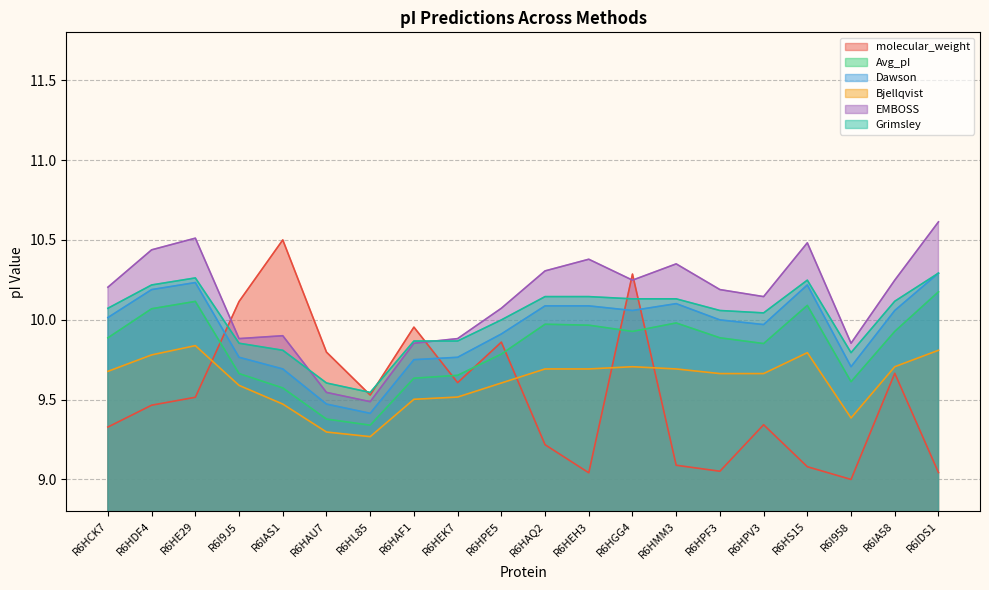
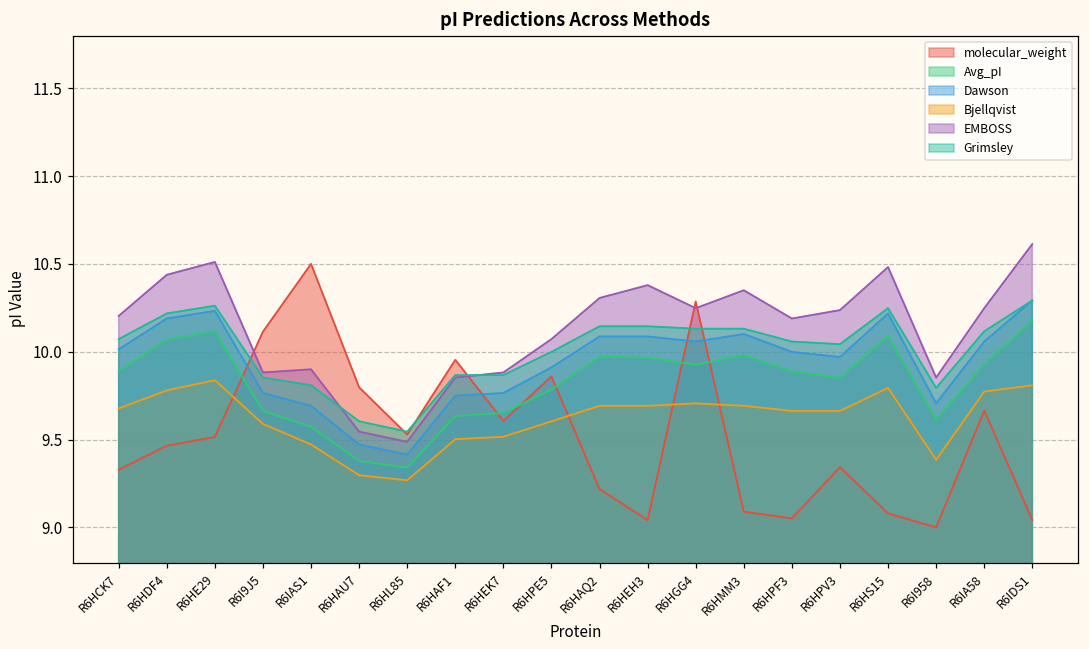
  {
    "molecular_weight": {
      "R6HCK7": 9.33,
      "R6HDF4": 9.47,
      "R6HE29": 9.51,
      "R6I9J5": 10.11,
      "R6IAS1": 10.50,
      "R6HAU7": 9.80,
      "R6HL85": 9.53,
      "R6HAF1": 9.95,
      "R6HEK7": 9.61,
      "R6HPE5": 9.86,
      "R6HAQ2": 9.22,
      "R6HEH3": 9.04,
      "R6HGG4": 10.29,
      "R6HMM3": 9.09,
      "R6HPF3": 9.05,
      "R6HPV3": 9.34,
      "R6HS15": 9.08,
      "R6I958": 9.00,
      "R6IA58": 9.66,
      "R6IDS1": 9.04
    },
    "Bjellqvist": {
      "R6HCK7": 9.68,
      "R6HDF4": 9.78,
      "R6HE29": 9.84,
      "R6I9J5": 9.59,
      "R6IAS1": 9.47,
      "R6HAU7": 9.30,
      "R6HL85": 9.27,
      "R6HAF1": 9.50,
      "R6HEK7": 9.52,
      "R6HPE5": 9.60,
      "R6HAQ2": 9.69,
      "R6HEH3": 9.69,
      "R6HGG4": 9.71,
      "R6HMM3": 9.69,
      "R6HPF3": 9.66,
      "R6HPV3": 9.66,
      "R6HS15": 9.79,
      "R6I958": 9.39,
-     "R6IA58": 9.71,
+     "R6IA58": 9.77,
      "R6IDS1": 9.81
    },
    "EMBOSS": {
      "R6HCK7": 10.20,
      "R6HDF4": 10.44,
      "R6HE29": 10.51,
      "R6I9J5": 9.88,
      "R6IAS1": 9.90,
      "R6HAU7": 9.55,
      "R6HL85": 9.49,
      "R6HPE5": 10.07,
      "R6HAQ2": 10.31,
      "R6HEH3": 10.38,
      "R6HGG4": 10.25,
      "R6HMM3": 10.35,
      "R6HPF3": 10.19,
-     "R6HPV3": 10.15,
+     "R6HPV3": 10.24,
      "R6HS15": 10.48,
      "R6I958": 9.85,
      "R6IA58": 10.25,
      "R6IDS1": 10.61
    }
  }
